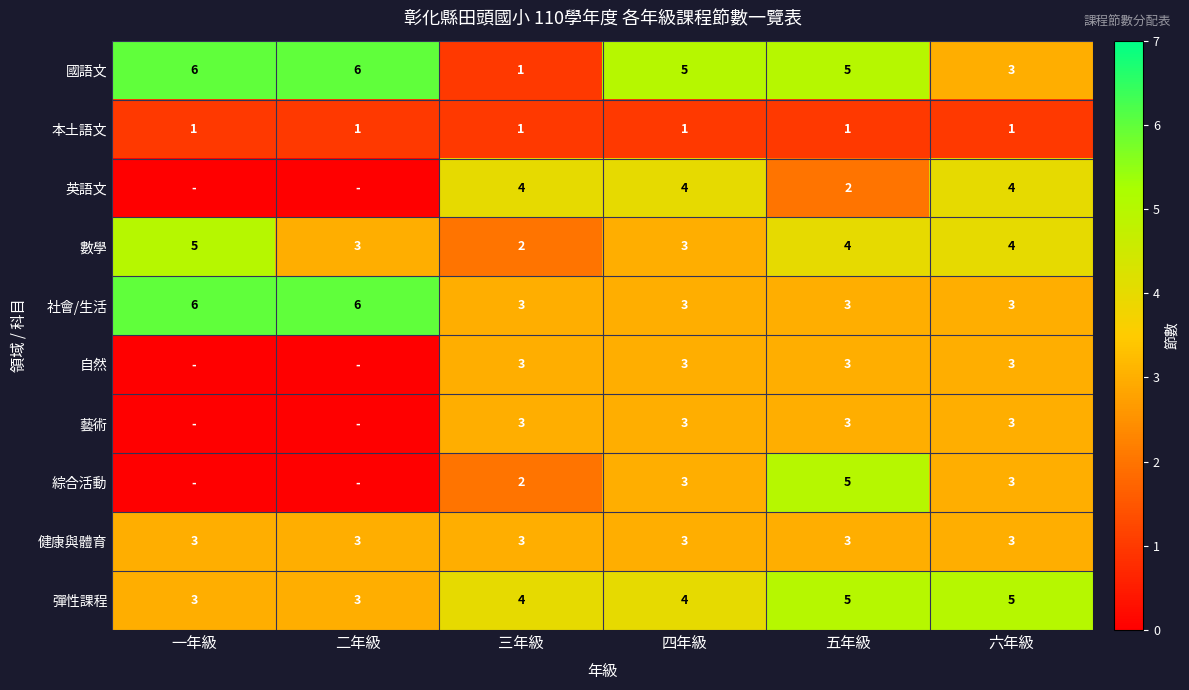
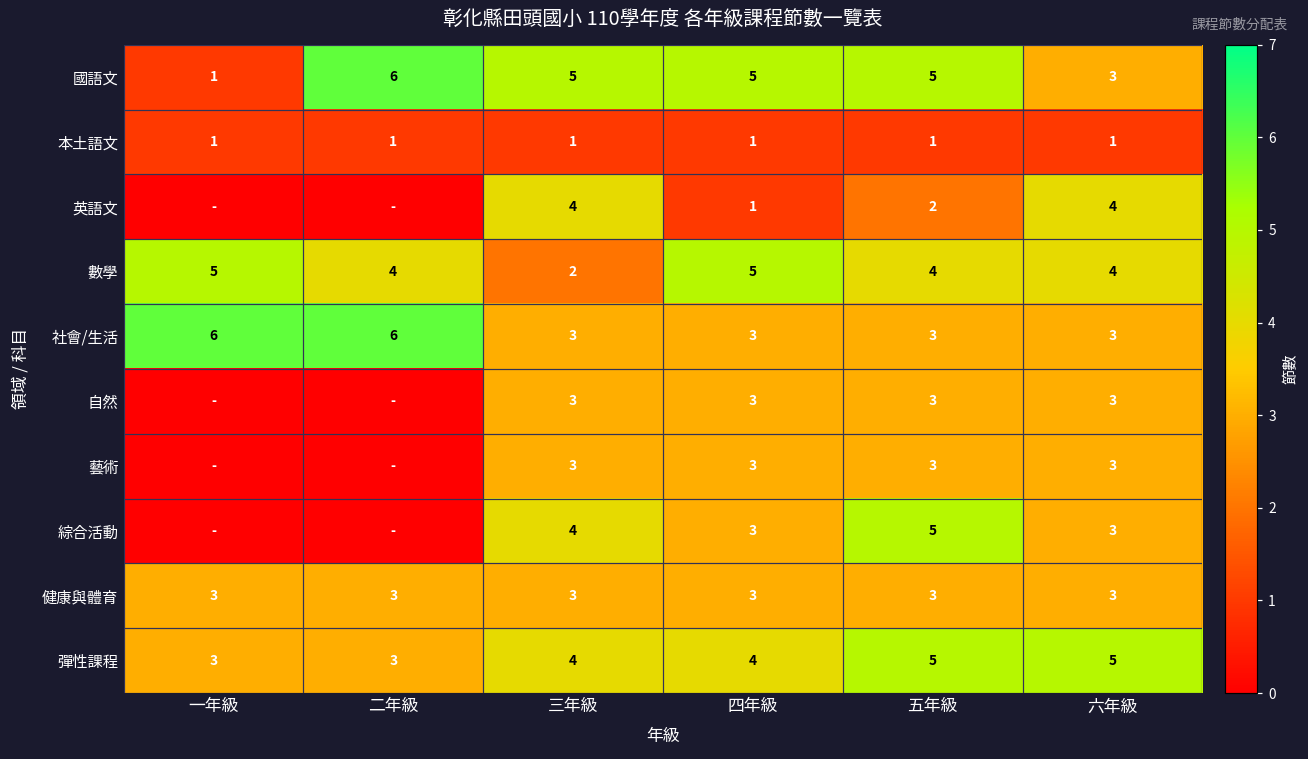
  {
    "國語文": {
-     "一年級": 6,
+     "一年級": 1,
      "二年級": 6,
-     "三年級": 1,
+     "三年級": 5,
      "四年級": 5,
      "五年級": 5,
      "六年級": 3
    },
    "本土語文": {
      "一年級": 1,
      "二年級": 1,
      "三年級": 1,
      "四年級": 1,
      "五年級": 1,
      "六年級": 1
    },
    "英語文": {
      "三年級": 4,
-     "四年級": 4,
+     "四年級": 1,
      "五年級": 2,
      "六年級": 4
    },
    "數學": {
      "一年級": 5,
-     "二年級": 3,
+     "二年級": 4,
      "三年級": 2,
-     "四年級": 3,
+     "四年級": 5,
      "五年級": 4,
      "六年級": 4
    },
    "社會/生活": {
      "一年級": 6,
      "二年級": 6,
      "三年級": 3,
      "四年級": 3,
      "五年級": 3,
      "六年級": 3
    },
    "自然": {
      "三年級": 3,
      "四年級": 3,
      "五年級": 3,
      "六年級": 3
    },
    "藝術": {
      "三年級": 3,
      "四年級": 3,
      "五年級": 3,
      "六年級": 3
    },
    "綜合活動": {
-     "三年級": 2,
+     "三年級": 4,
      "四年級": 3,
      "五年級": 5,
      "六年級": 3
    },
    "健康與體育": {
      "一年級": 3,
      "二年級": 3,
      "三年級": 3,
      "四年級": 3,
      "五年級": 3,
      "六年級": 3
    },
    "彈性課程": {
      "一年級": 3,
      "二年級": 3,
      "三年級": 4,
      "四年級": 4,
      "五年級": 5,
      "六年級": 5
    }
  }
